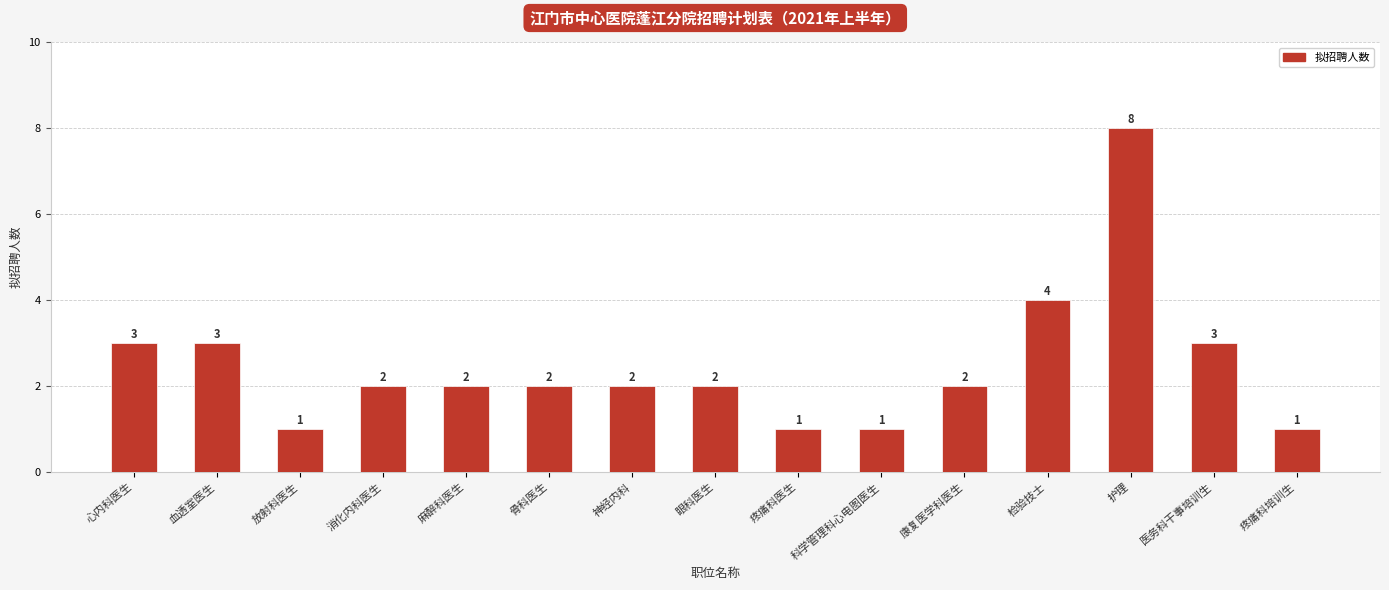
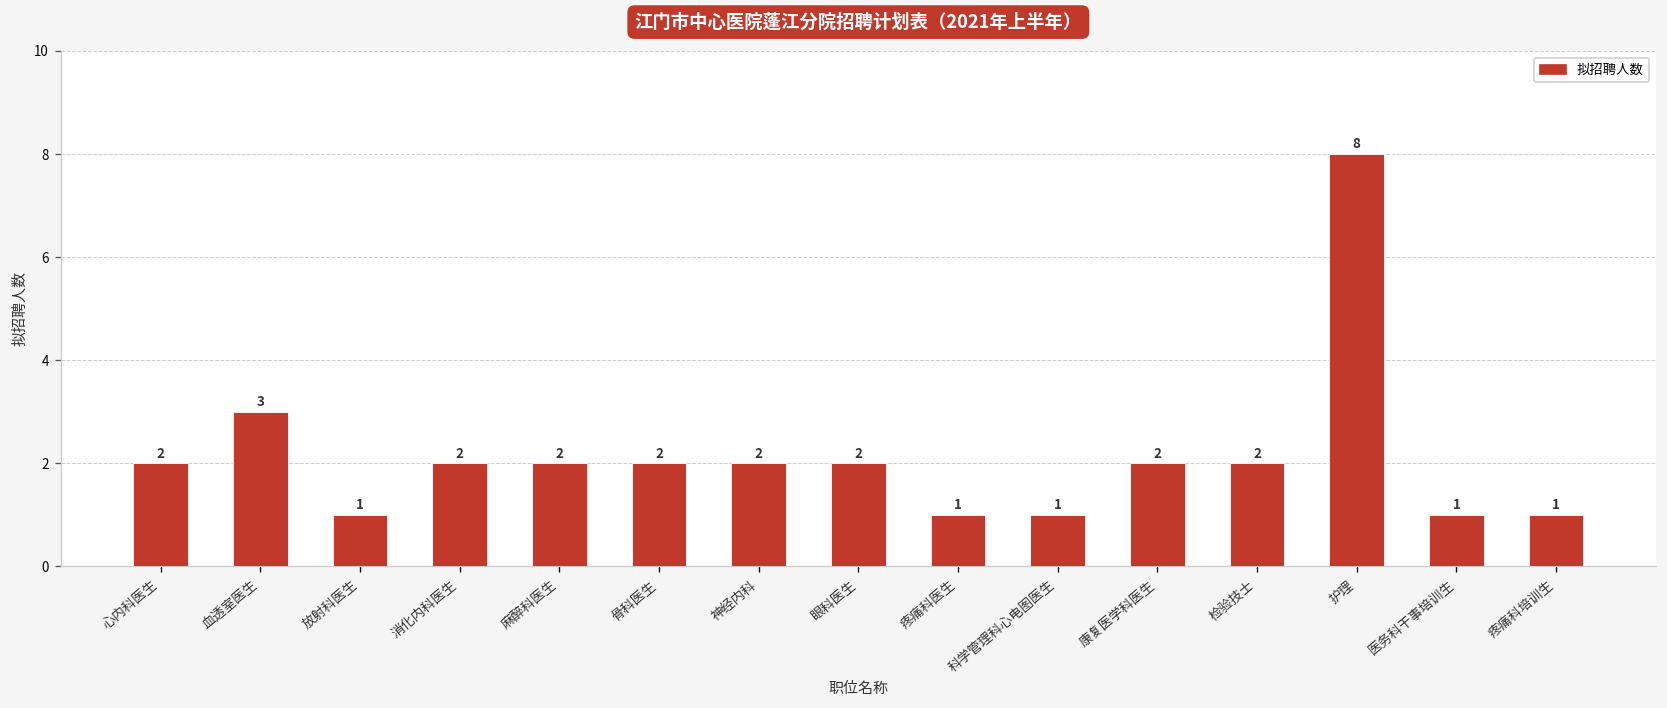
  {
-   "心内科医生": 3,
+   "心内科医生": 2,
    "血透室医生": 3,
    "放射科医生": 1,
    "消化内科医生": 2,
    "麻醉科医生": 2,
    "骨科医生": 2,
    "神经内科": 2,
    "眼科医生": 2,
    "疼痛科医生": 1,
    "科学管理科心电图医生": 1,
    "康复医学科医生": 2,
-   "检验技士": 4,
+   "检验技士": 2,
    "护理": 8,
-   "医务科干事培训生": 3,
+   "医务科干事培训生": 1,
    "疼痛科培训生": 1
  }
